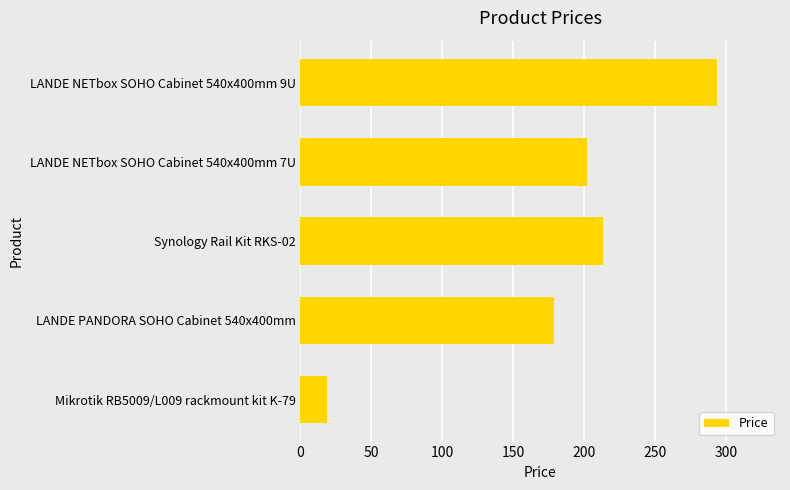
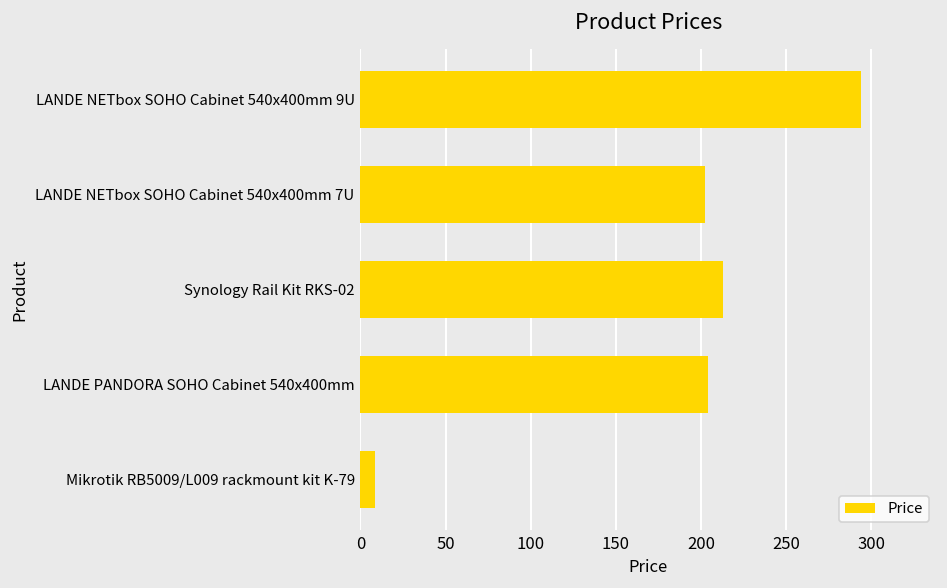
  {
    "LANDE NETbox SOHO Cabinet 540x400mm 9U": 294,
    "LANDE NETbox SOHO Cabinet 540x400mm 7U": 202,
    "Synology Rail Kit RKS-02": 213,
-   "LANDE PANDORA SOHO Cabinet 540x400mm": 179,
-   "Mikrotik RB5009/L009 rackmount kit K-79": 19
+   "LANDE PANDORA SOHO Cabinet 540x400mm": 204,
+   "Mikrotik RB5009/L009 rackmount kit K-79": 8
  }
